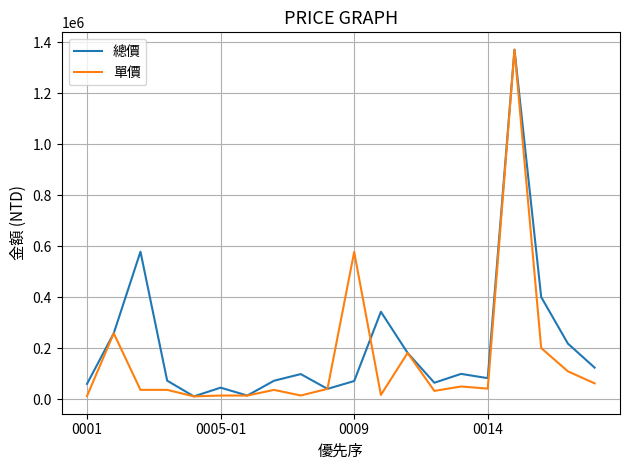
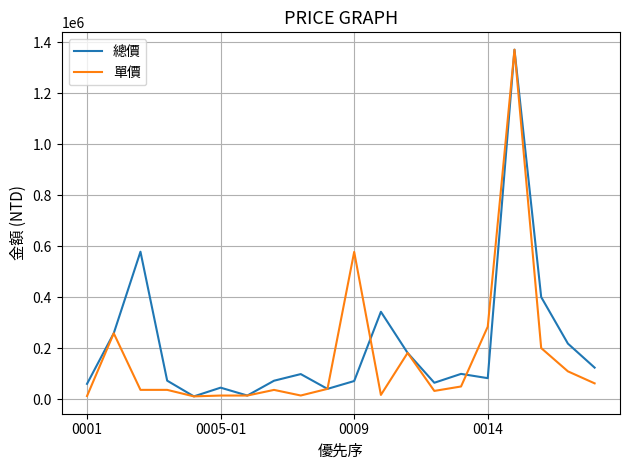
  {
    "總價": {
      "0001": 60000,
      "0005-01": 40000,
      "0009": 70000,
      "0014": 80000
    },
    "單價": {
      "0001": 10000,
      "0005-01": 10000,
      "0009": 580000,
-     "0014": 40000
+     "0014": 280000
    }
  }
